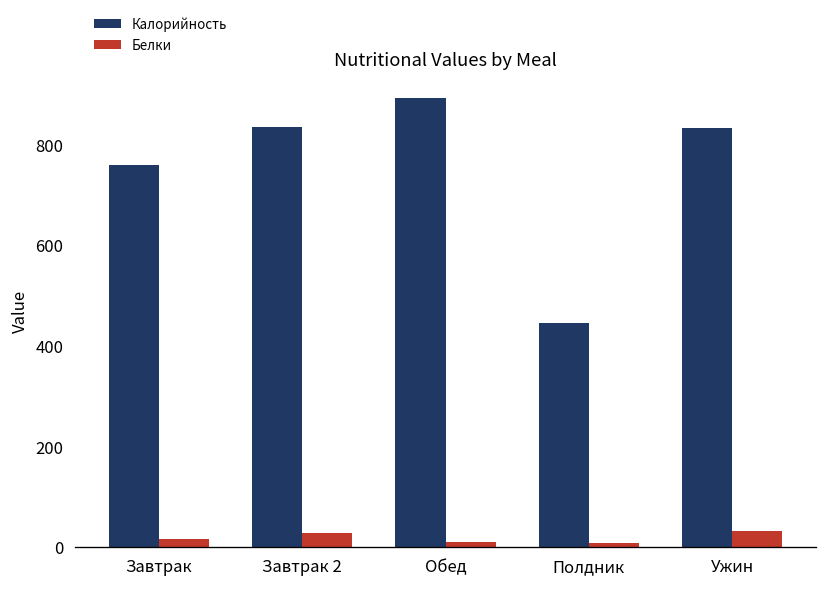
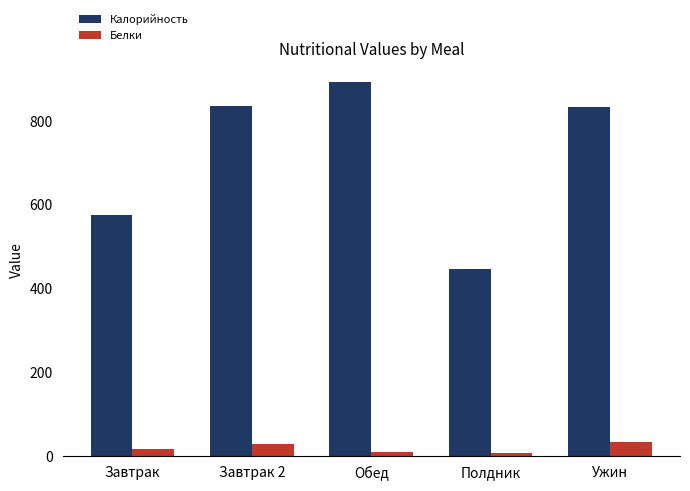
  {
    "Калорийность": {
-     "Завтрак": 760,
+     "Завтрак": 580,
      "Завтрак 2": 840,
      "Обед": 890,
      "Полдник": 450,
      "Ужин": 830
    },
    "Белки": {
      "Завтрак": 20,
      "Завтрак 2": 30,
      "Обед": 10,
      "Полдник": 10,
      "Ужин": 30
    }
  }
